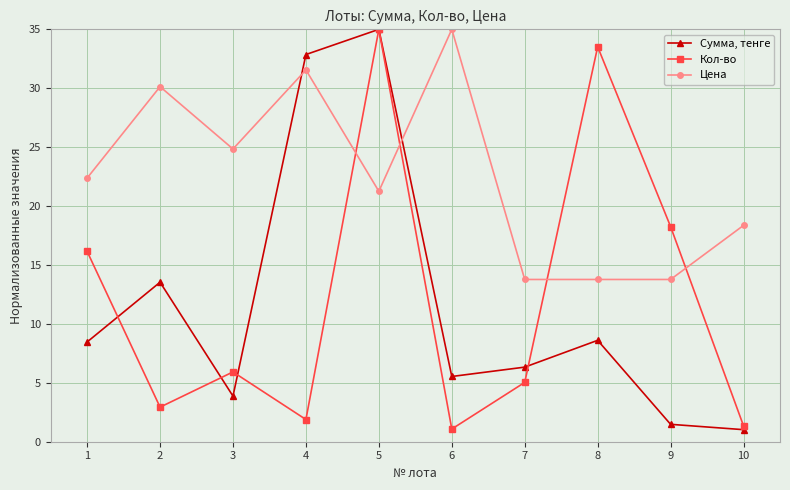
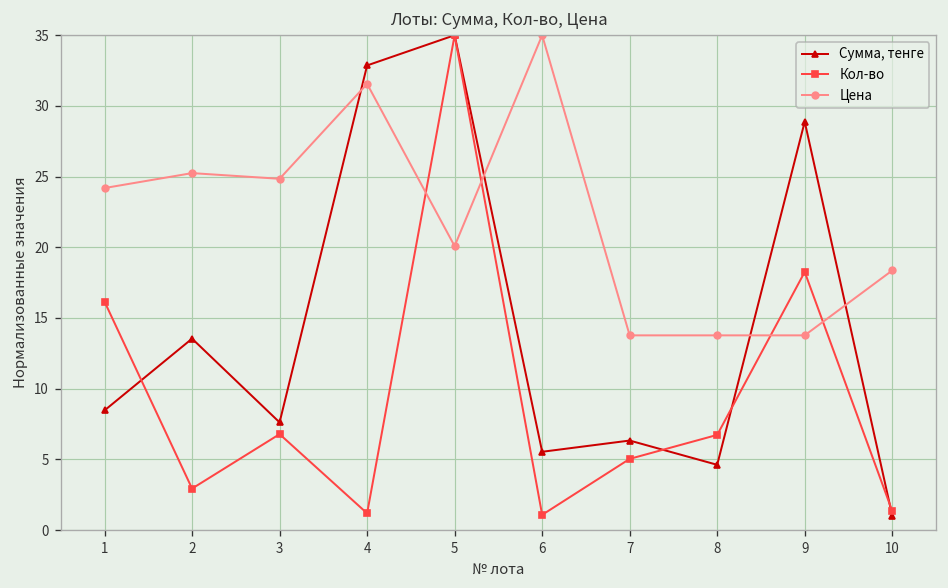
  {
    "Сумма, тенге": {
      "1": 8.5,
      "2": 13.5,
-     "3": 3.9,
+     "3": 7.6,
      "4": 32.9,
      "6": 5.5,
      "7": 6.3,
-     "8": 8.6,
-     "9": 1.5,
+     "8": 4.6,
+     "9": 28.9,
      "10": 1.0
    },
    "Кол-во": {
      "1": 16.2,
      "2": 2.9,
-     "3": 5.9,
-     "4": 1.9,
+     "3": 6.8,
+     "4": 1.2,
      "6": 1.1,
      "7": 5.0,
-     "8": 33.5,
+     "8": 6.7,
      "9": 18.3,
      "10": 1.3
    },
    "Цена": {
-     "1": 22.4,
-     "2": 30.1,
+     "1": 24.2,
+     "2": 25.2,
      "3": 24.8,
      "4": 31.6,
-     "5": 21.3,
+     "5": 20.1,
      "6": 35.0,
      "7": 13.8,
      "8": 13.8,
      "9": 13.8,
      "10": 18.4
    }
  }
